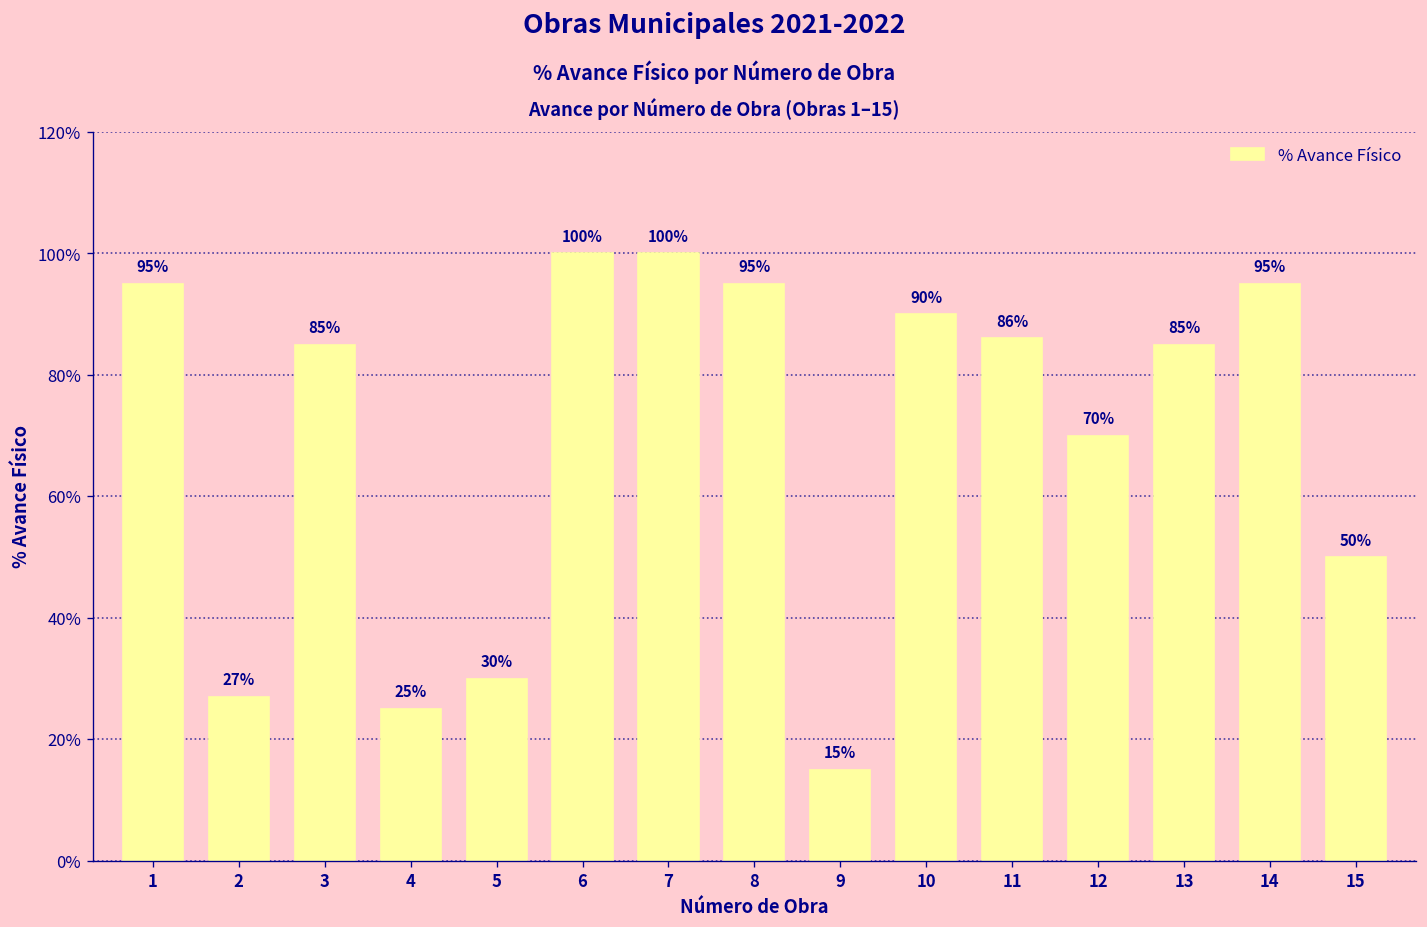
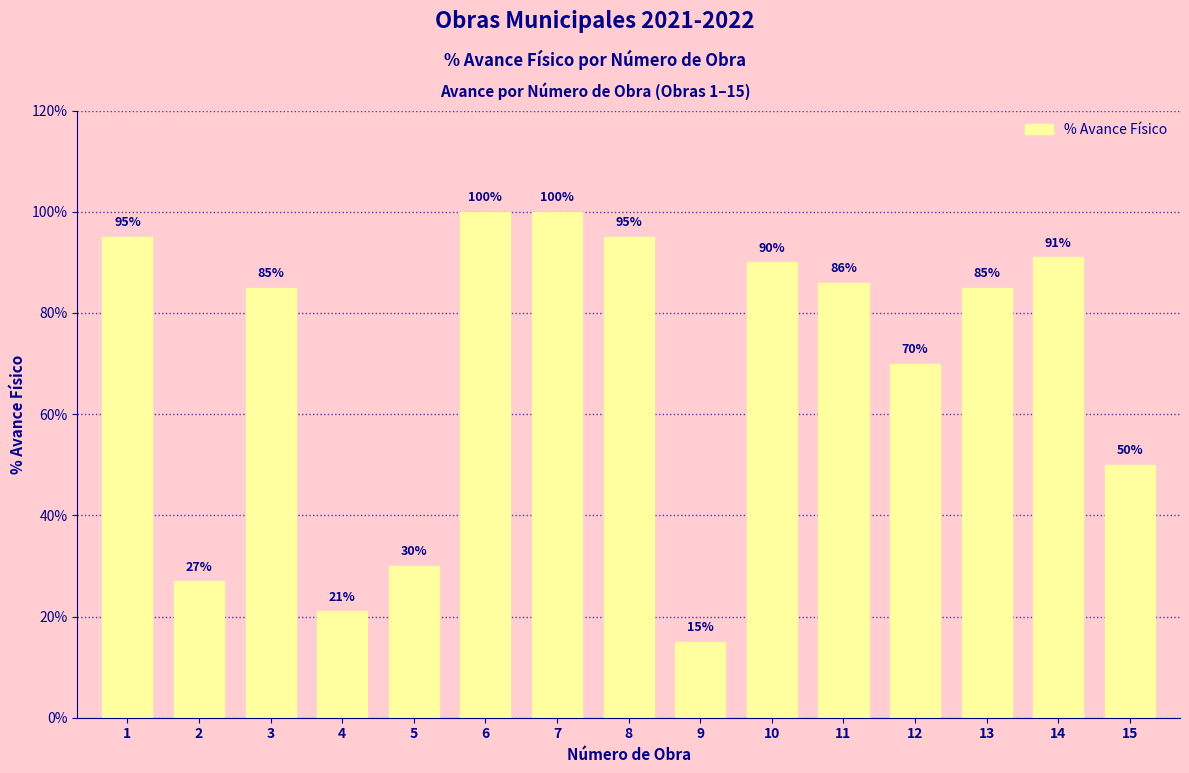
  {
    "1": "95%",
    "2": "27%",
    "3": "85%",
-   "4": "25%",
+   "4": "21%",
    "5": "30%",
    "6": "100%",
    "7": "100%",
    "8": "95%",
    "9": "15%",
    "10": "90%",
    "11": "86%",
    "12": "70%",
    "13": "85%",
-   "14": "95%",
+   "14": "91%",
    "15": "50%"
  }
